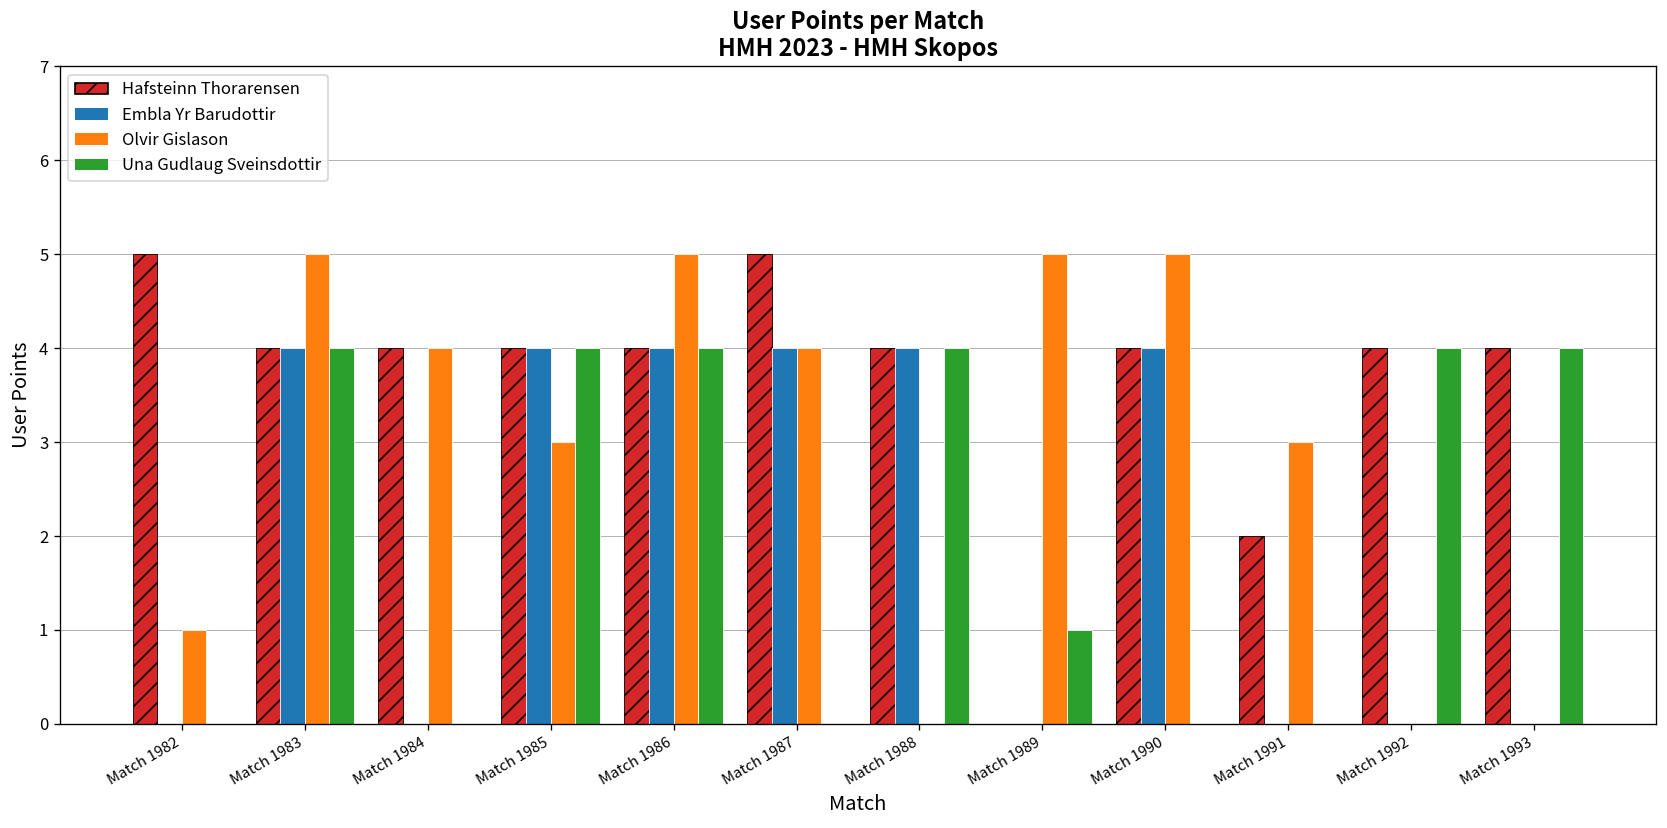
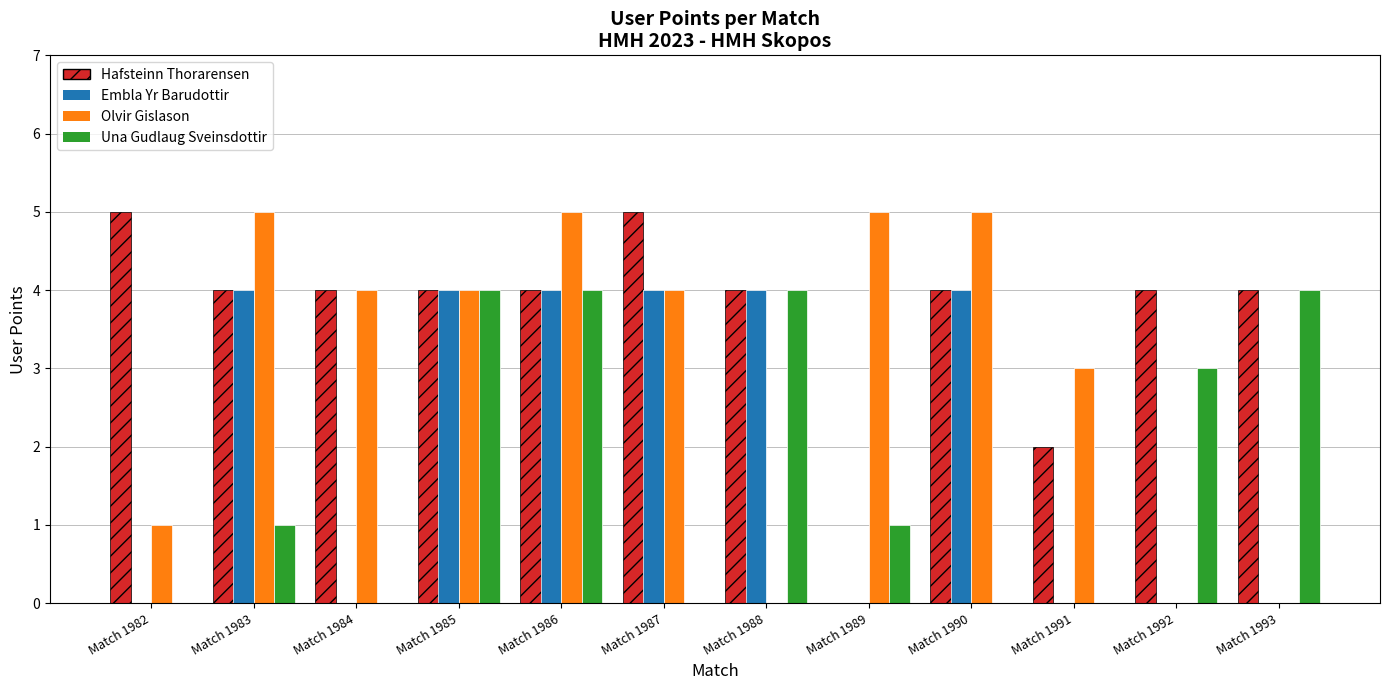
  {
    "Hafsteinn Thorarensen": {
      "Match 1982": 5,
      "Match 1983": 4,
      "Match 1984": 4,
      "Match 1985": 4,
      "Match 1986": 4,
      "Match 1987": 5,
      "Match 1988": 4,
      "Match 1989": 0,
      "Match 1990": 4,
      "Match 1991": 2,
      "Match 1992": 4,
      "Match 1993": 4
    },
    "Embla Yr Barudottir": {
      "Match 1982": 0,
      "Match 1983": 4,
      "Match 1984": 0,
      "Match 1985": 4,
      "Match 1986": 4,
      "Match 1987": 4,
      "Match 1988": 4,
      "Match 1989": 0,
      "Match 1990": 4,
      "Match 1991": 0,
      "Match 1992": 0,
      "Match 1993": 0
    },
    "Olvir Gislason": {
      "Match 1982": 1,
      "Match 1983": 5,
      "Match 1984": 4,
-     "Match 1985": 3,
+     "Match 1985": 4,
      "Match 1986": 5,
      "Match 1987": 4,
      "Match 1988": 0,
      "Match 1989": 5,
      "Match 1990": 5,
      "Match 1991": 3,
      "Match 1992": 0,
      "Match 1993": 0
    },
    "Una Gudlaug Sveinsdottir": {
      "Match 1982": 0,
-     "Match 1983": 4,
+     "Match 1983": 1,
      "Match 1984": 0,
      "Match 1985": 4,
      "Match 1986": 4,
      "Match 1987": 0,
      "Match 1988": 4,
      "Match 1989": 1,
      "Match 1990": 0,
      "Match 1991": 0,
-     "Match 1992": 4,
+     "Match 1992": 3,
      "Match 1993": 4
    }
  }
